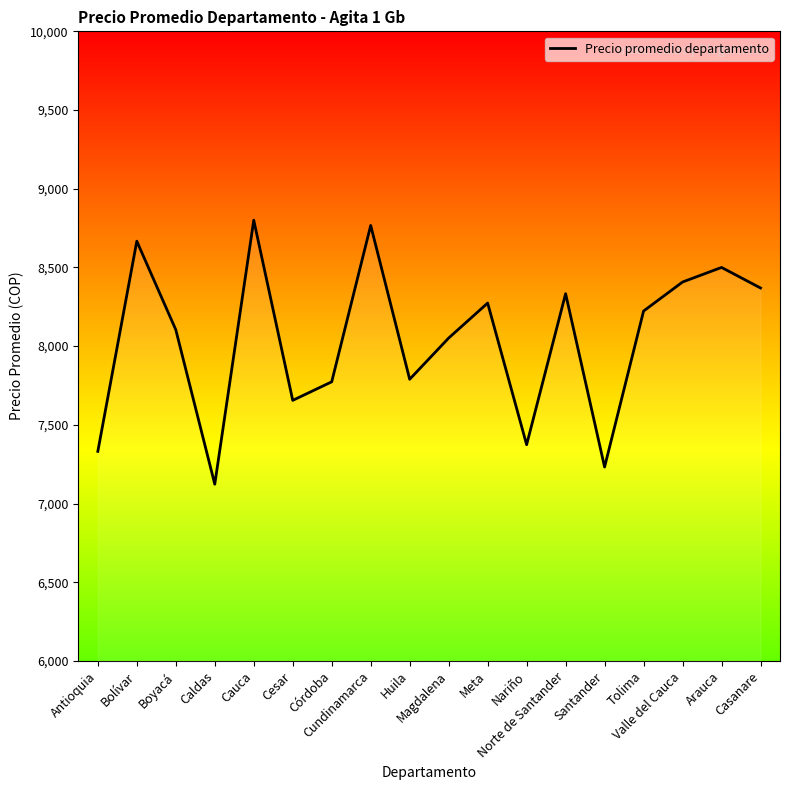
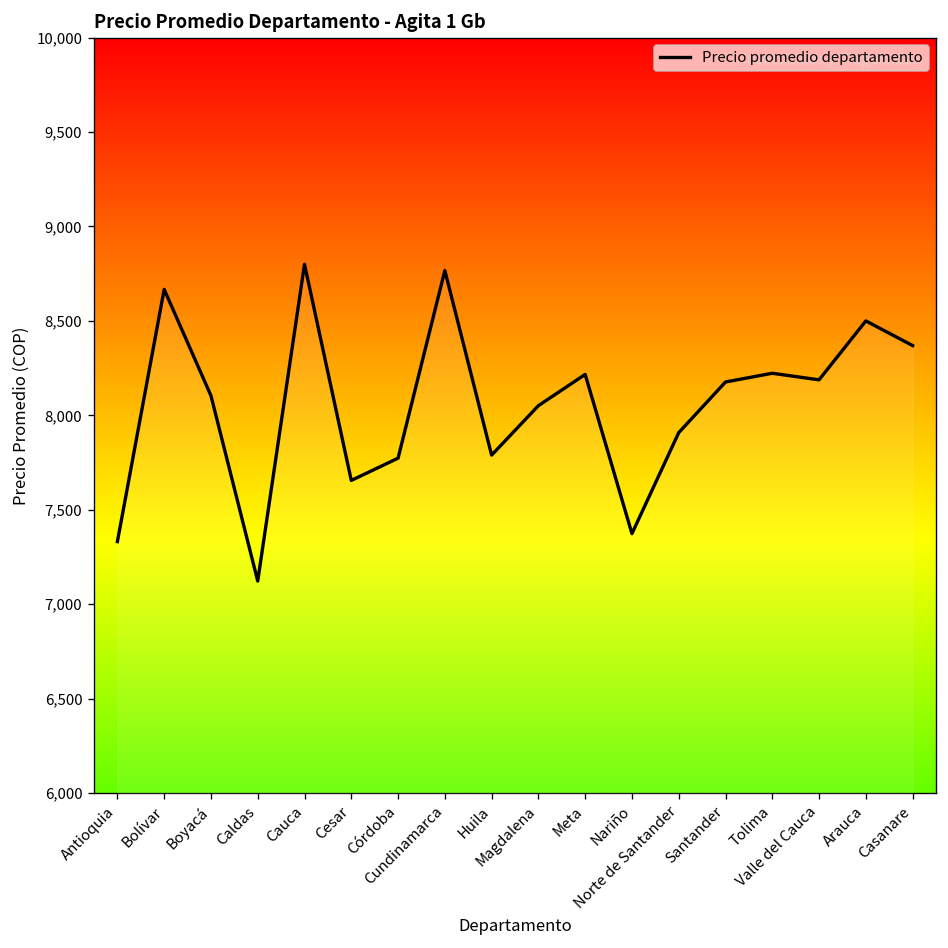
  {
    "Antioquia": "7,330",
    "Bolívar": "8,670",
    "Boyacá": "8,100",
    "Caldas": "7,120",
    "Cauca": "8,800",
    "Cesar": "7,660",
    "Córdoba": "7,770",
    "Cundinamarca": "8,770",
    "Huila": "7,790",
    "Magdalena": "8,050",
-   "Meta": "8,270",
+   "Meta": "8,220",
    "Nariño": "7,370",
-   "Norte de Santander": "8,330",
-   "Santander": "7,230",
+   "Norte de Santander": "7,910",
+   "Santander": "8,180",
    "Tolima": "8,220",
-   "Valle del Cauca": "8,410",
+   "Valle del Cauca": "8,190",
    "Arauca": "8,500",
    "Casanare": "8,370"
  }
